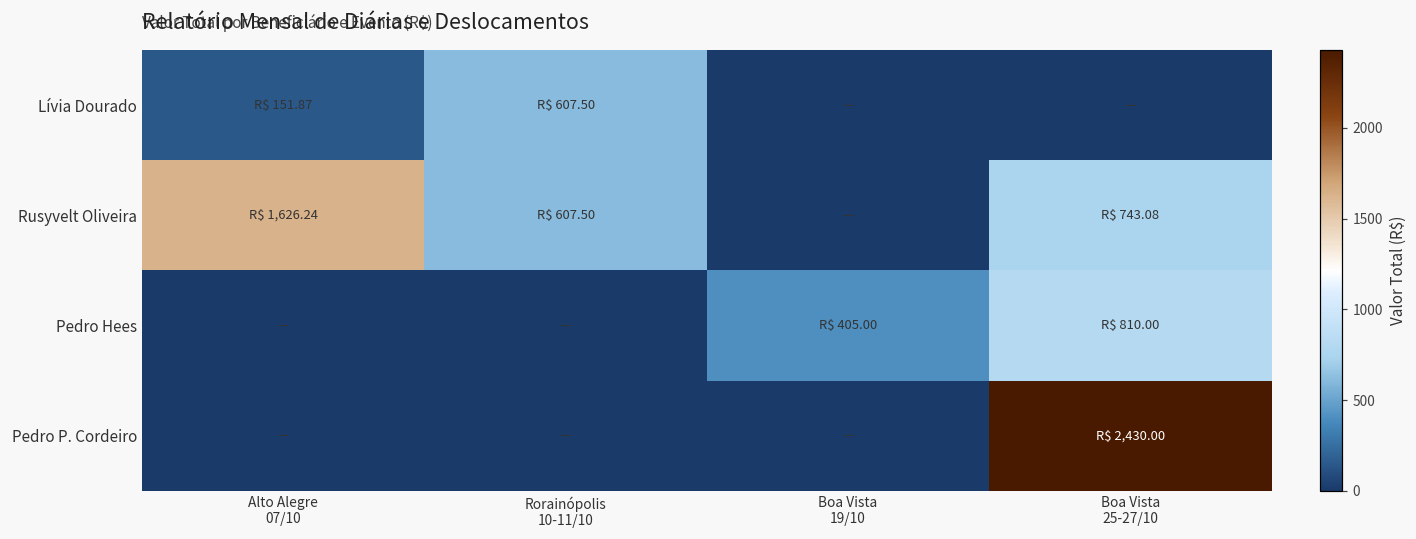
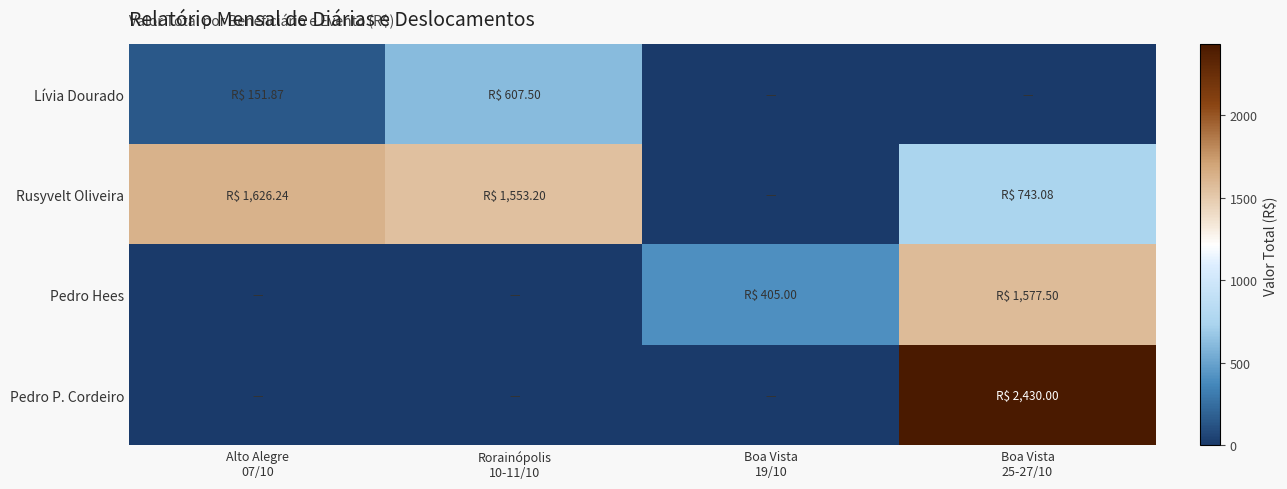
  {
    "Lívia Dourado": {
      "Alto Alegre 07/10": "151.87",
      "Rorainópolis 10-11/10": "607.50"
    },
    "Rusyvelt Oliveira": {
      "Alto Alegre 07/10": "1,626.24",
-     "Rorainópolis 10-11/10": "607.50",
+     "Rorainópolis 10-11/10": "1,553.20",
      "Boa Vista 25-27/10": "743.08"
    },
    "Pedro Hees": {
      "Boa Vista 19/10": "405.00",
-     "Boa Vista 25-27/10": "810.00"
+     "Boa Vista 25-27/10": "1,577.50"
    },
    "Pedro P. Cordeiro": {
      "Boa Vista 25-27/10": "2,430.00"
    }
  }
